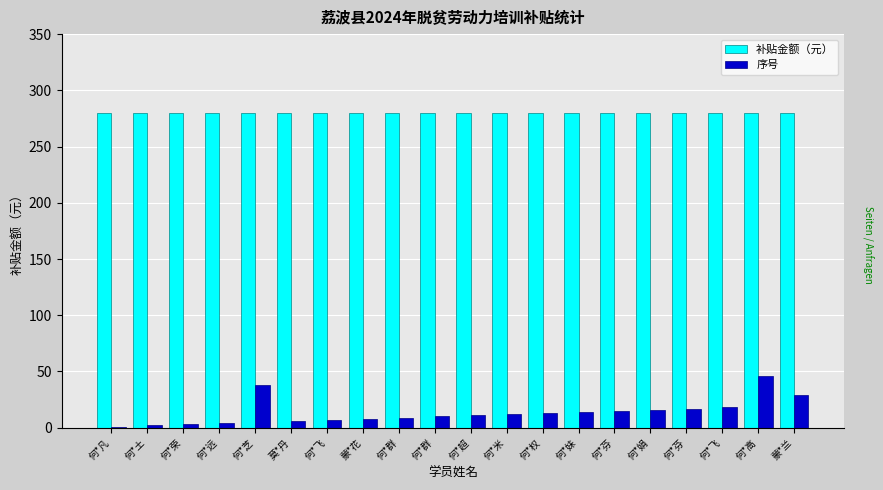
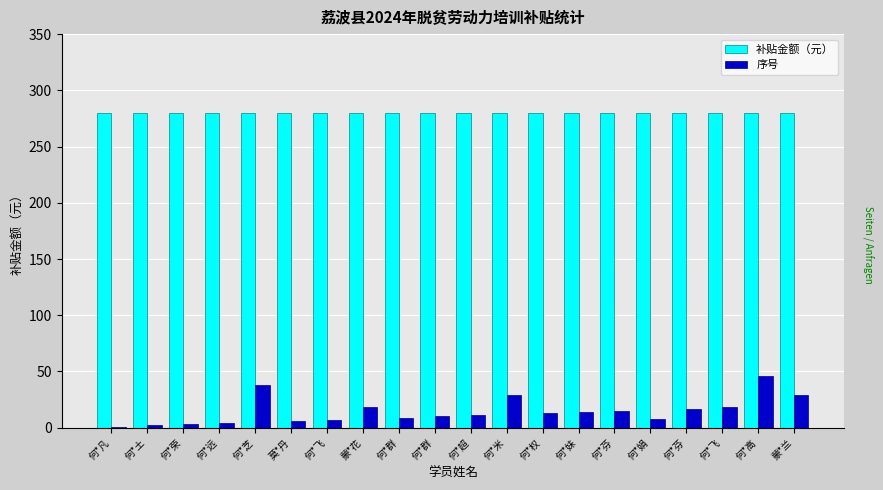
  {
    "补贴金额（元）": {
      "何*凡": 280,
      "何*土": 280,
      "何*荣": 280,
      "何*远": 280,
      "何*芝": 280,
      "莫*丹": 280,
      "蒙*花": 280,
      "何*超": 280,
      "何*米": 280,
      "何*权": 280,
      "何*妹": 280,
      "何*娟": 280,
      "何*高": 280,
      "蒙*兰": 280
    },
    "序号": {
      "何*荣": 3,
      "何*远": 4,
      "何*芝": 38,
      "莫*丹": 6,
-     "蒙*花": 8,
+     "蒙*花": 18,
      "何*超": 11,
-     "何*米": 12,
+     "何*米": 29,
      "何*权": 13,
      "何*妹": 14,
-     "何*娟": 16,
+     "何*娟": 8,
      "何*高": 46,
      "蒙*兰": 29
    }
  }
